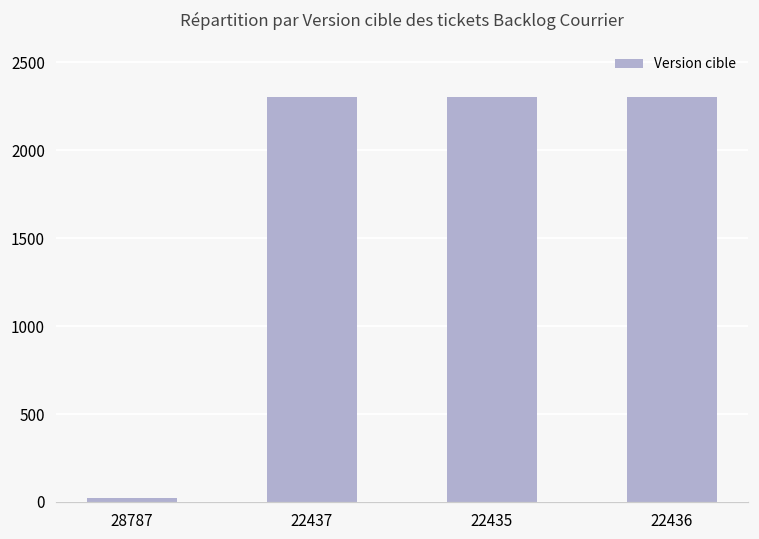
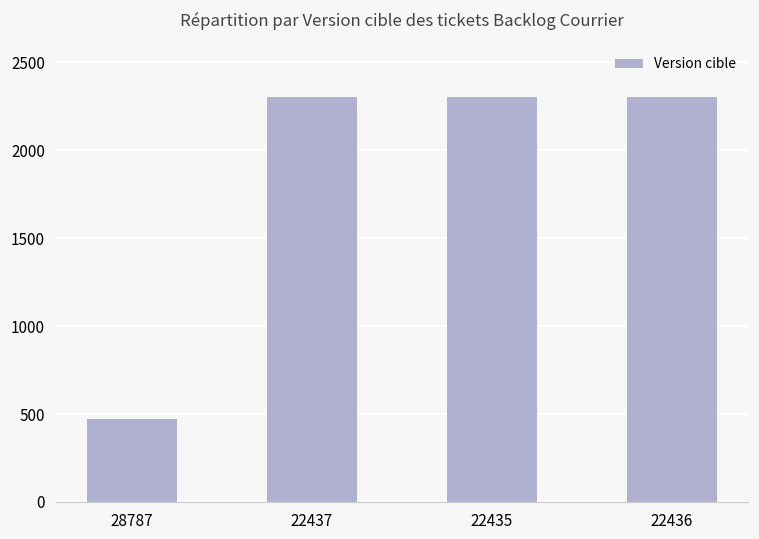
  {
-   "28787": 20,
+   "28787": 470,
    "22437": 2300,
    "22435": 2300,
    "22436": 2300
  }
